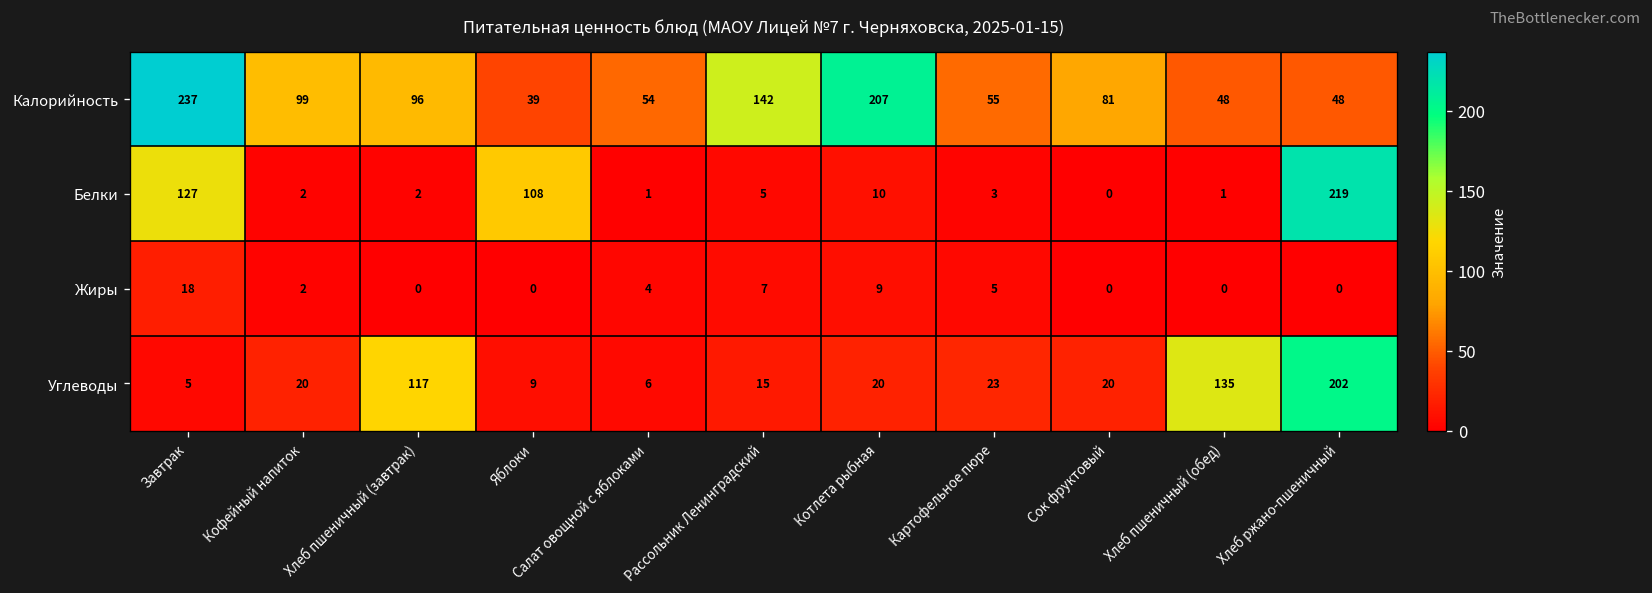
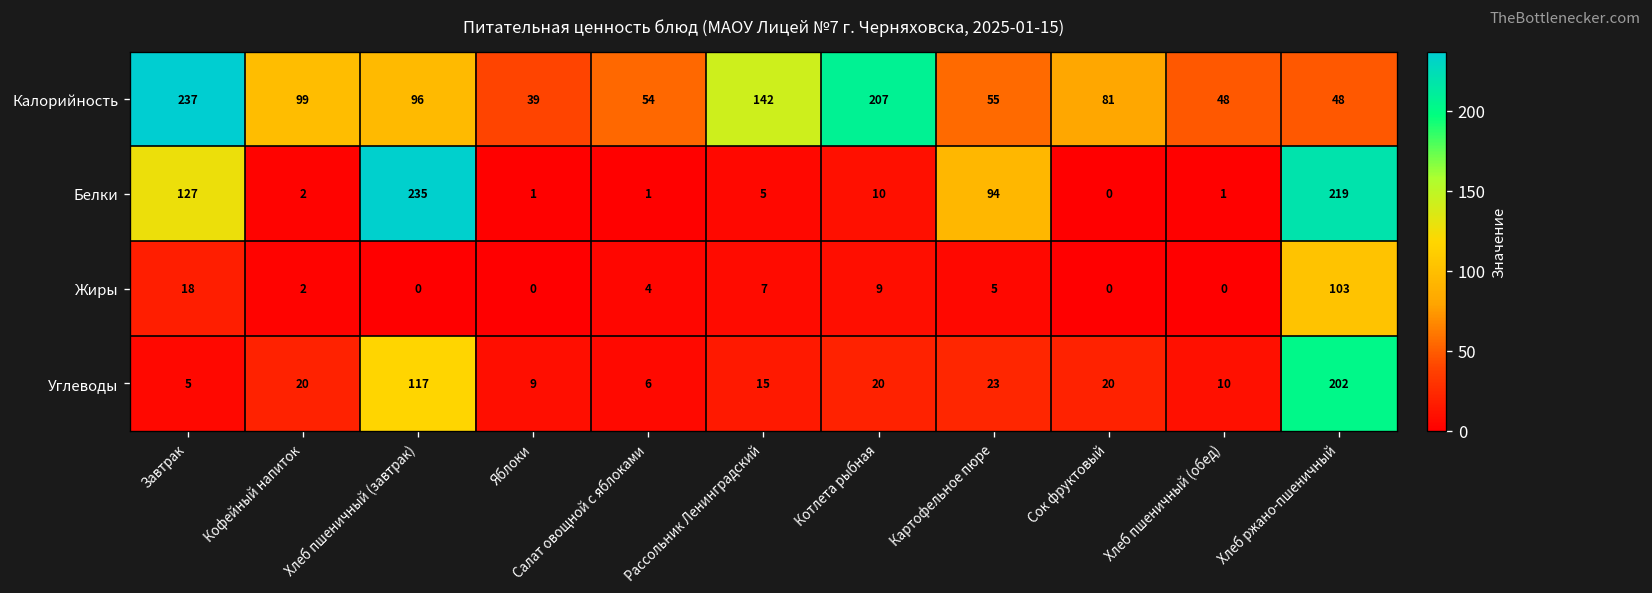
  {
    "Калорийность": {
      "Завтрак": 237,
      "Кофейный напиток": 99,
      "Хлеб пшеничный (завтрак)": 96,
      "Яблоки": 39,
      "Салат овощной с яблоками": 54,
      "Рассольник Ленинградский": 142,
      "Котлета рыбная": 207,
      "Картофельное пюре": 55,
      "Сок фруктовый": 81,
      "Хлеб пшеничный (обед)": 48,
      "Хлеб ржано-пшеничный": 48
    },
    "Белки": {
      "Завтрак": 127,
      "Кофейный напиток": 2,
-     "Хлеб пшеничный (завтрак)": 2,
-     "Яблоки": 108,
+     "Хлеб пшеничный (завтрак)": 235,
+     "Яблоки": 1,
      "Салат овощной с яблоками": 1,
      "Рассольник Ленинградский": 5,
      "Котлета рыбная": 10,
-     "Картофельное пюре": 3,
+     "Картофельное пюре": 94,
      "Сок фруктовый": 0,
      "Хлеб пшеничный (обед)": 1,
      "Хлеб ржано-пшеничный": 219
    },
    "Жиры": {
      "Завтрак": 18,
      "Кофейный напиток": 2,
      "Хлеб пшеничный (завтрак)": 0,
      "Яблоки": 0,
      "Салат овощной с яблоками": 4,
      "Рассольник Ленинградский": 7,
      "Котлета рыбная": 9,
      "Картофельное пюре": 5,
      "Сок фруктовый": 0,
      "Хлеб пшеничный (обед)": 0,
-     "Хлеб ржано-пшеничный": 0
+     "Хлеб ржано-пшеничный": 103
    },
    "Углеводы": {
      "Завтрак": 5,
      "Кофейный напиток": 20,
      "Хлеб пшеничный (завтрак)": 117,
      "Яблоки": 9,
      "Салат овощной с яблоками": 6,
      "Рассольник Ленинградский": 15,
      "Котлета рыбная": 20,
      "Картофельное пюре": 23,
      "Сок фруктовый": 20,
-     "Хлеб пшеничный (обед)": 135,
+     "Хлеб пшеничный (обед)": 10,
      "Хлеб ржано-пшеничный": 202
    }
  }
